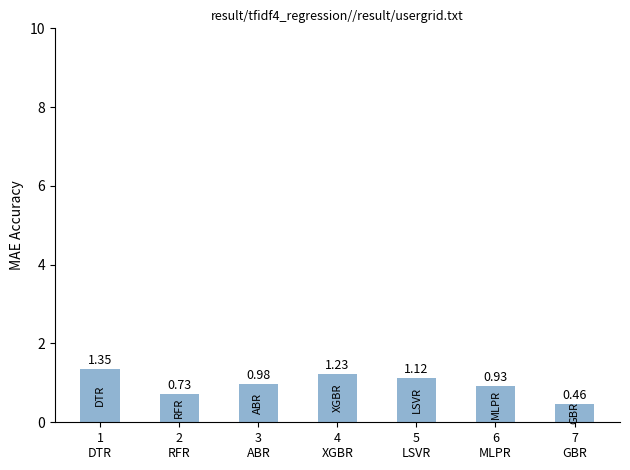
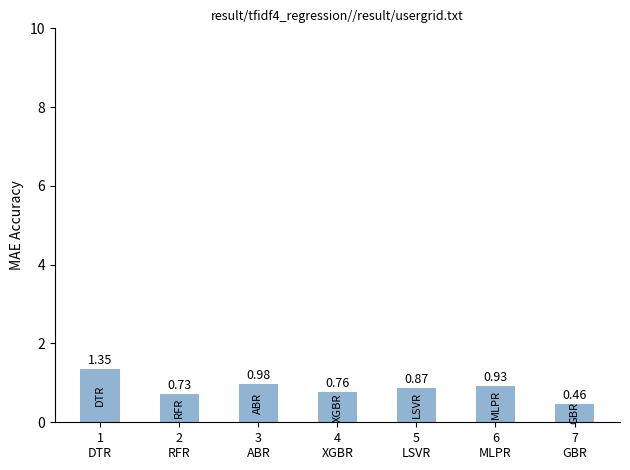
  {
    "1 DTR": 1.35,
    "2 RFR": 0.73,
    "3 ABR": 0.98,
-   "4 XGBR": 1.23,
-   "5 LSVR": 1.12,
+   "4 XGBR": 0.76,
+   "5 LSVR": 0.87,
    "6 MLPR": 0.93,
    "7 GBR": 0.46
  }
